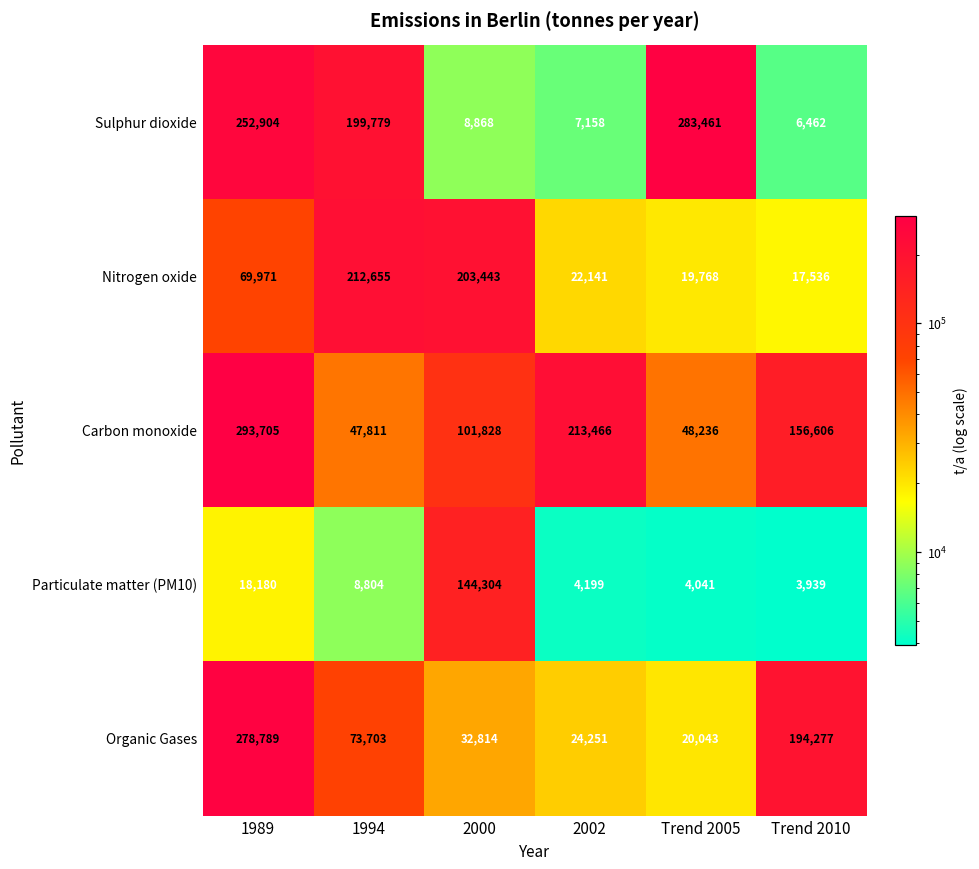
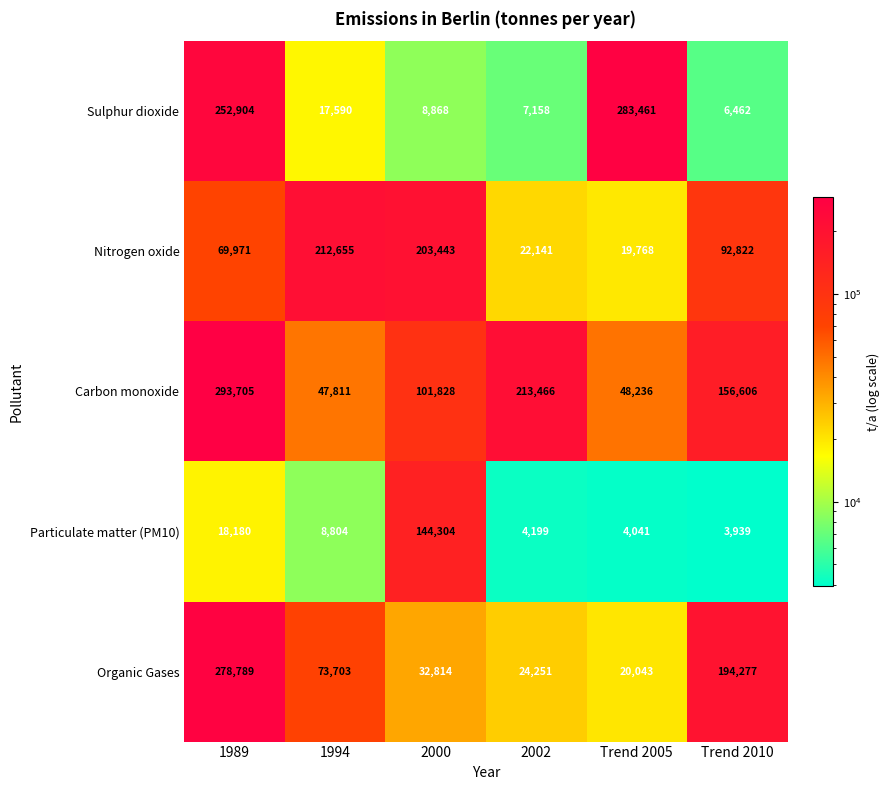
  {
    "Sulphur dioxide": {
      "1989": "252,904",
-     "1994": "199,779",
+     "1994": "17,590",
      "2000": "8,868",
      "2002": "7,158",
      "Trend 2005": "283,461",
      "Trend 2010": "6,462"
    },
    "Nitrogen oxide": {
      "1989": "69,971",
      "1994": "212,655",
      "2000": "203,443",
      "2002": "22,141",
      "Trend 2005": "19,768",
-     "Trend 2010": "17,536"
+     "Trend 2010": "92,822"
    },
    "Carbon monoxide": {
      "1989": "293,705",
      "1994": "47,811",
      "2000": "101,828",
      "2002": "213,466",
      "Trend 2005": "48,236",
      "Trend 2010": "156,606"
    },
    "Particulate matter (PM10)": {
      "1989": "18,180",
      "1994": "8,804",
      "2000": "144,304",
      "2002": "4,199",
      "Trend 2005": "4,041",
      "Trend 2010": "3,939"
    },
    "Organic Gases": {
      "1989": "278,789",
      "1994": "73,703",
      "2000": "32,814",
      "2002": "24,251",
      "Trend 2005": "20,043",
      "Trend 2010": "194,277"
    }
  }
